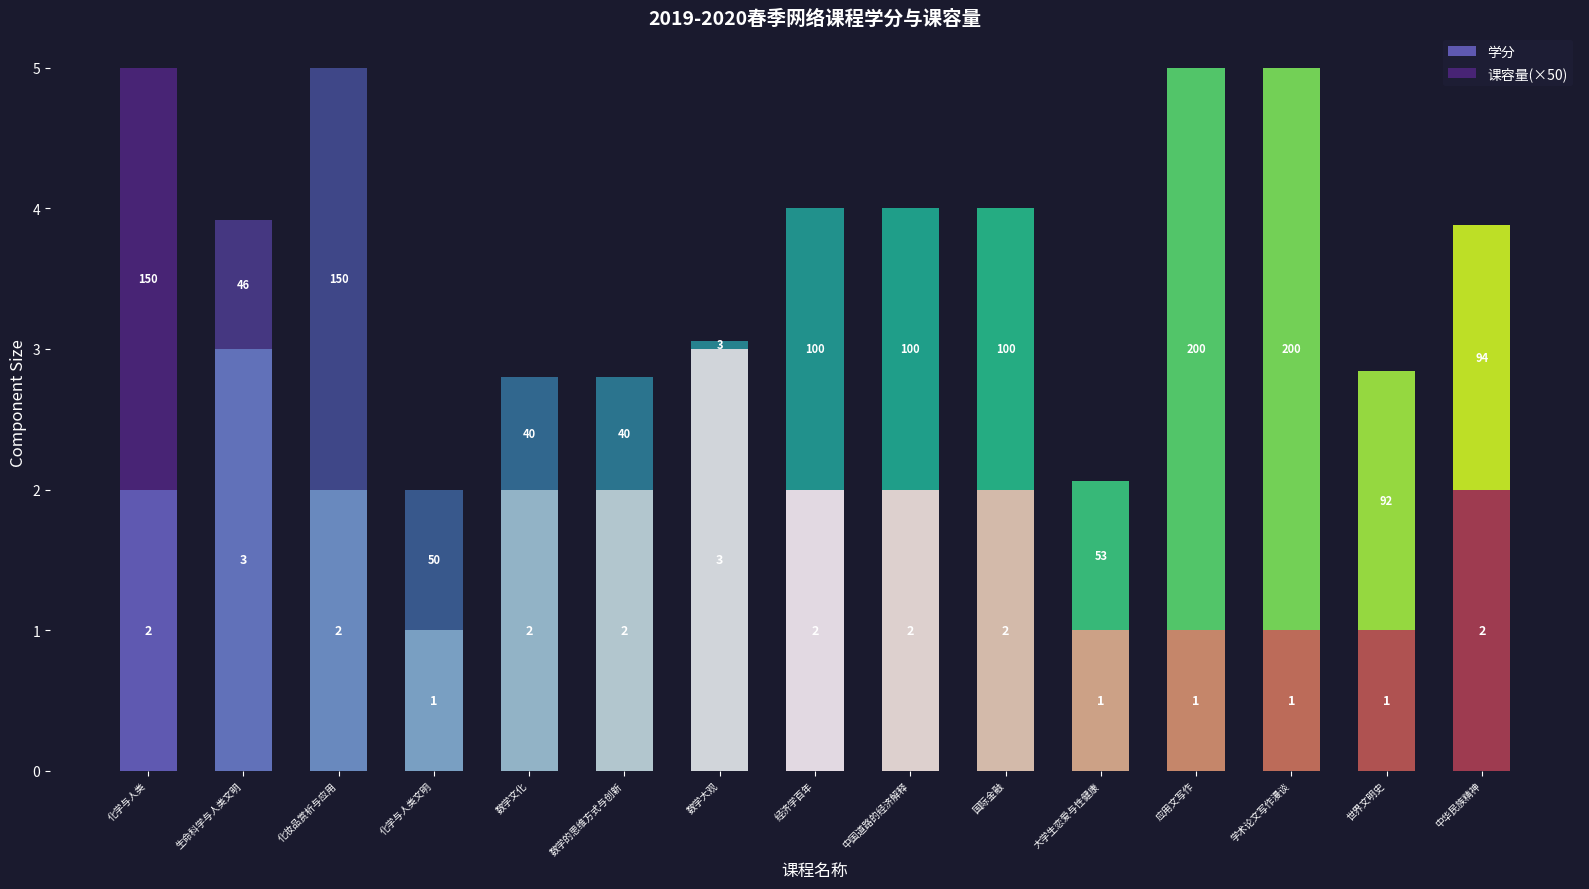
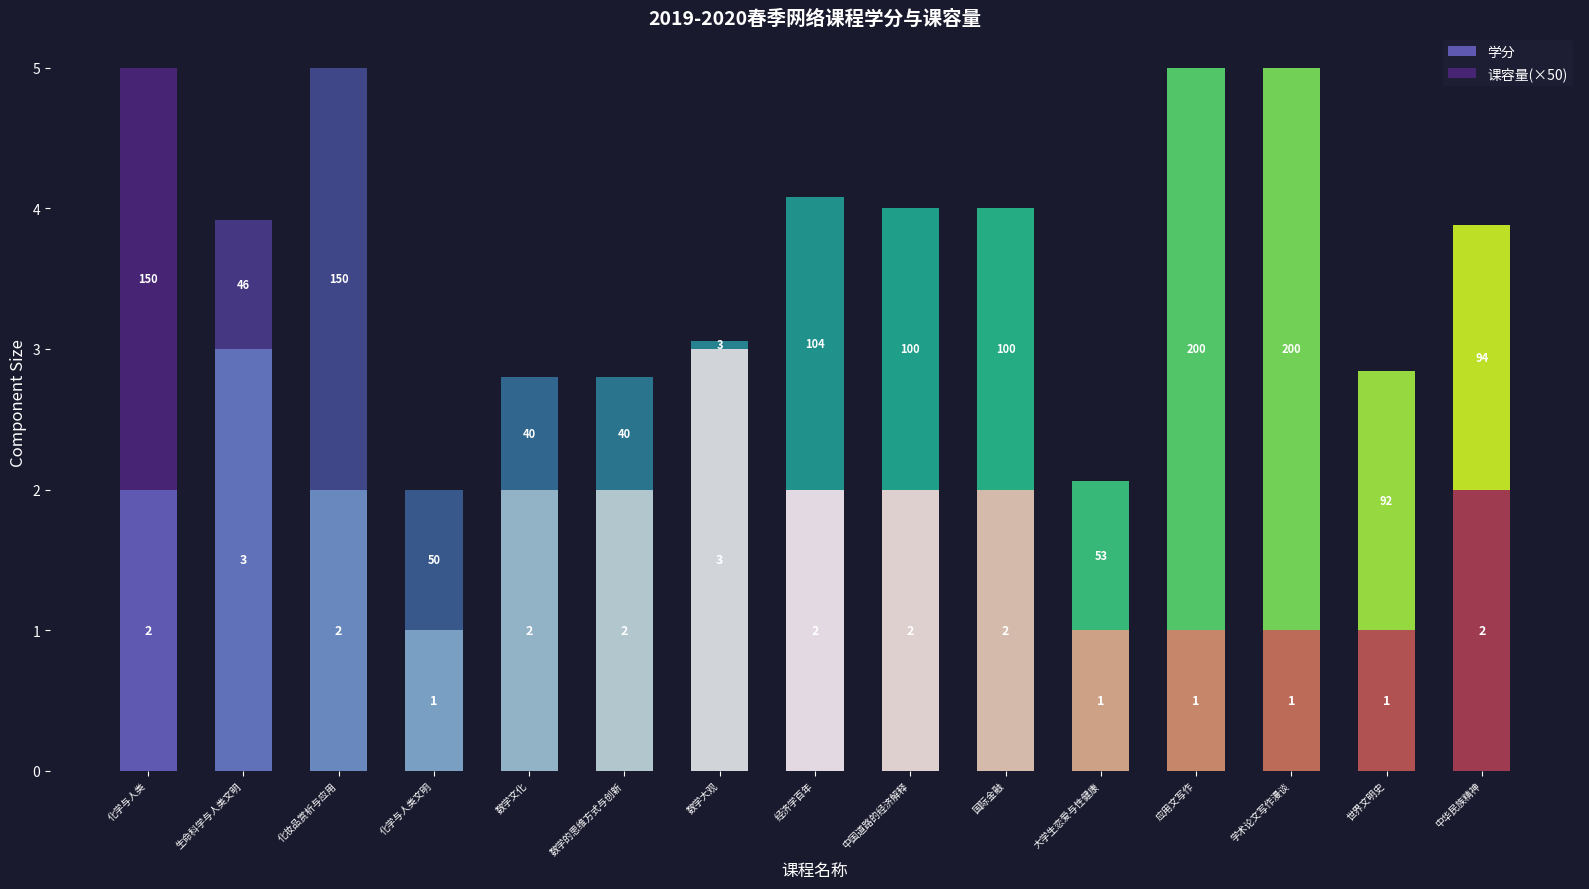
  {
    "学分": {
      "化学与人类": 2,
      "生命科学与人类文明": 3,
      "化妆品赏析与应用": 2,
      "化学与人类文明": 1,
      "数学文化": 2,
      "数学的思维方式与创新": 2,
      "数学大观": 3,
      "中国道路的经济解释": 2,
      "国际金融": 2,
      "大学生恋爱与性健康": 1,
      "应用文写作": 1,
      "学术论文写作漫谈": 1,
      "世界文明史": 1,
      "中华民族精神": 2
    },
    "课容量(×50)": {
-     "经济学百年": 100
+     "经济学百年": 104
    }
  }
